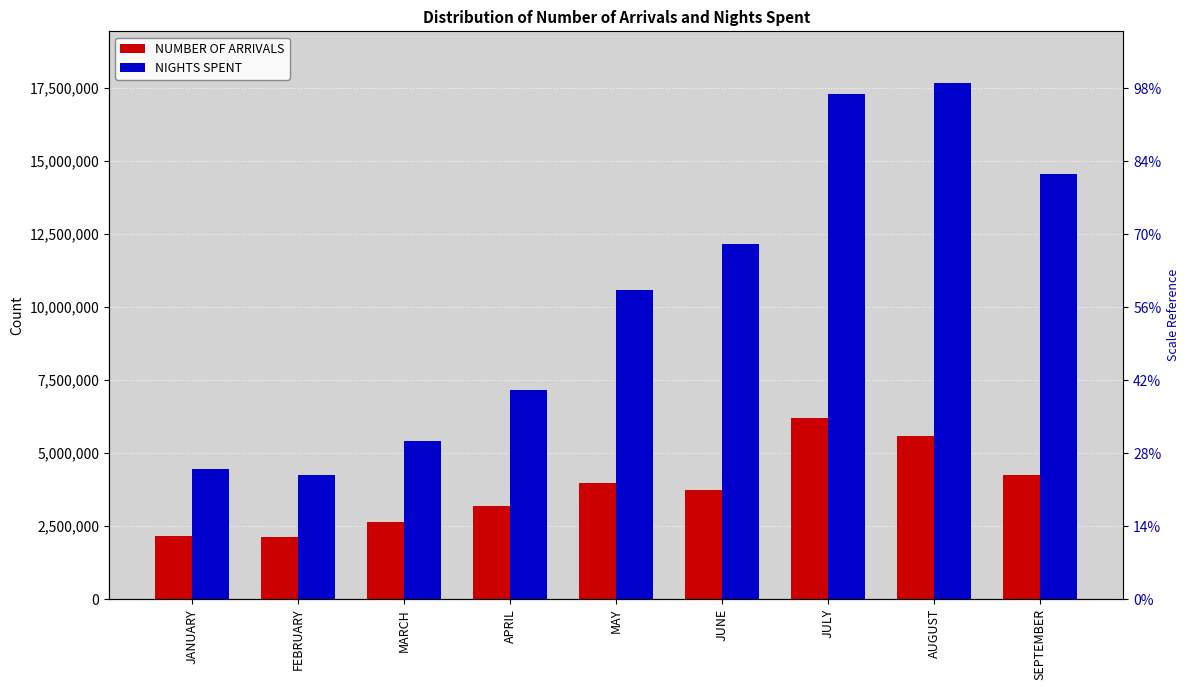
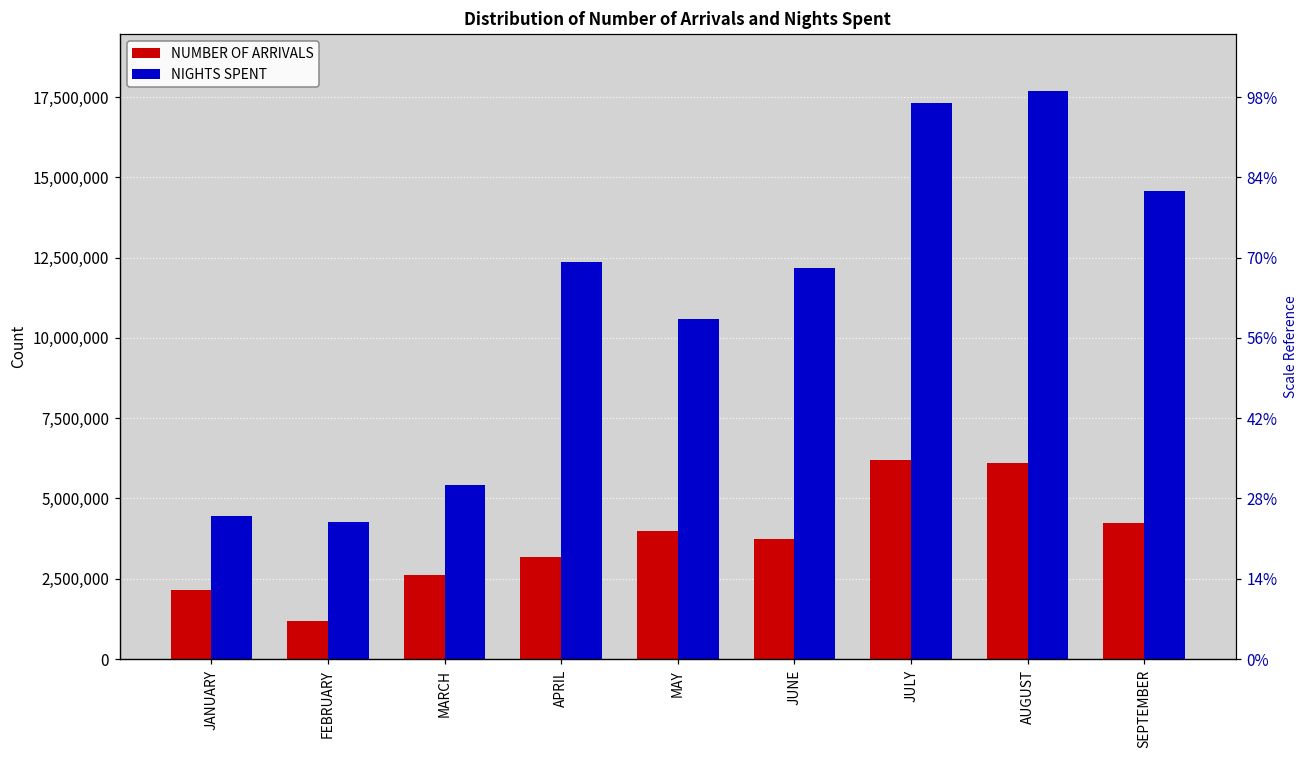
  {
    "NUMBER OF ARRIVALS": {
      "JANUARY": "2,100,000",
-     "FEBRUARY": "2,100,000",
+     "FEBRUARY": "1,200,000",
      "MARCH": "2,600,000",
      "APRIL": "3,200,000",
      "MAY": "4,000,000",
      "JUNE": "3,700,000",
      "JULY": "6,200,000",
-     "AUGUST": "5,600,000",
+     "AUGUST": "6,100,000",
      "SEPTEMBER": "4,200,000"
    },
    "NIGHTS SPENT": {
      "JANUARY": "4,500,000",
      "FEBRUARY": "4,300,000",
      "MARCH": "5,400,000",
-     "APRIL": "7,200,000",
+     "APRIL": "12,400,000",
      "MAY": "10,600,000",
      "JUNE": "12,200,000",
      "JULY": "17,300,000",
      "AUGUST": "17,700,000",
      "SEPTEMBER": "14,600,000"
    }
  }
